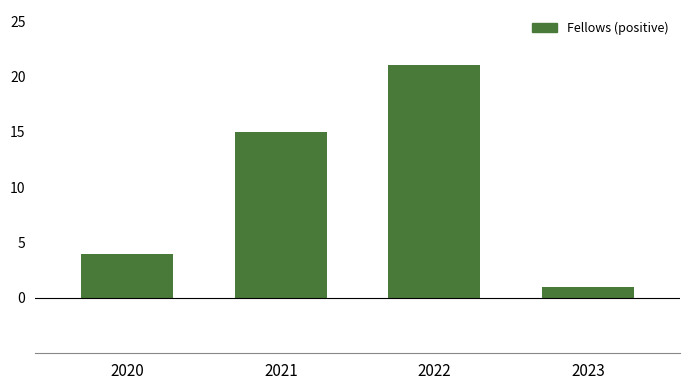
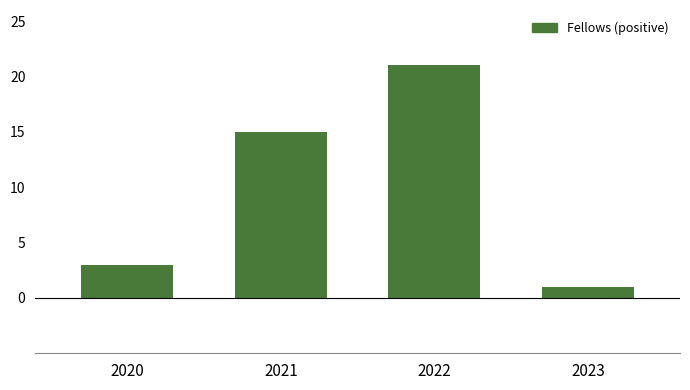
  {
-   "2020": 4,
+   "2020": 3,
    "2021": 15,
    "2022": 21,
    "2023": 1
  }
